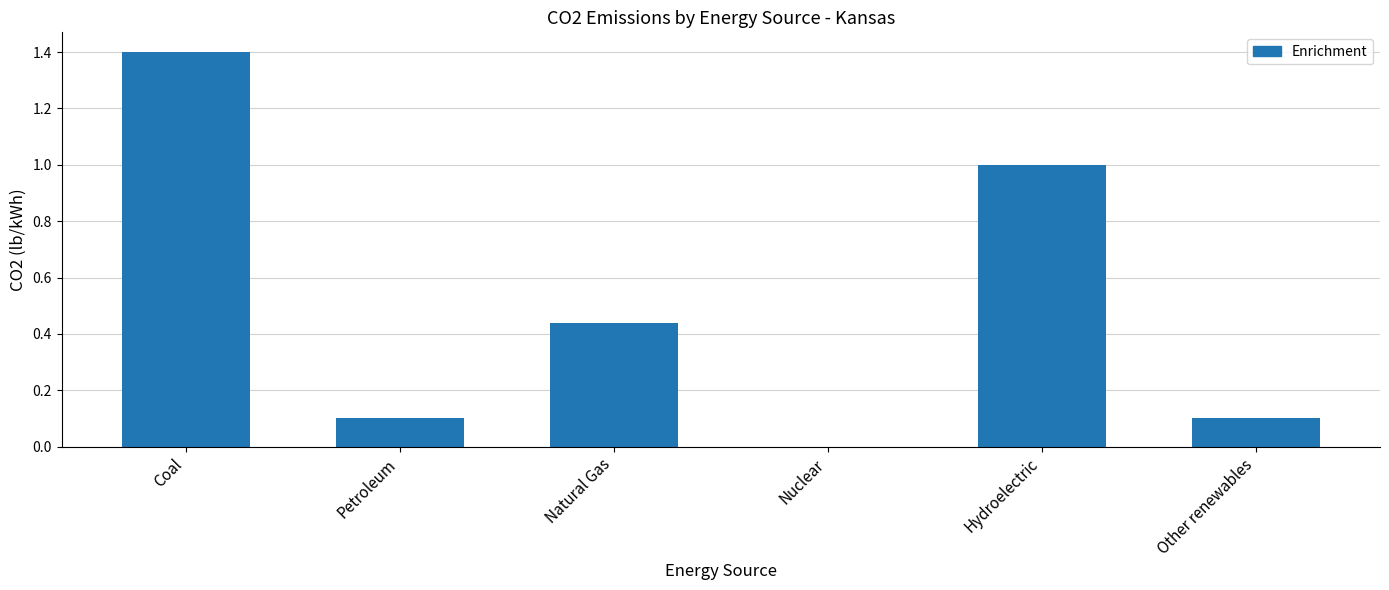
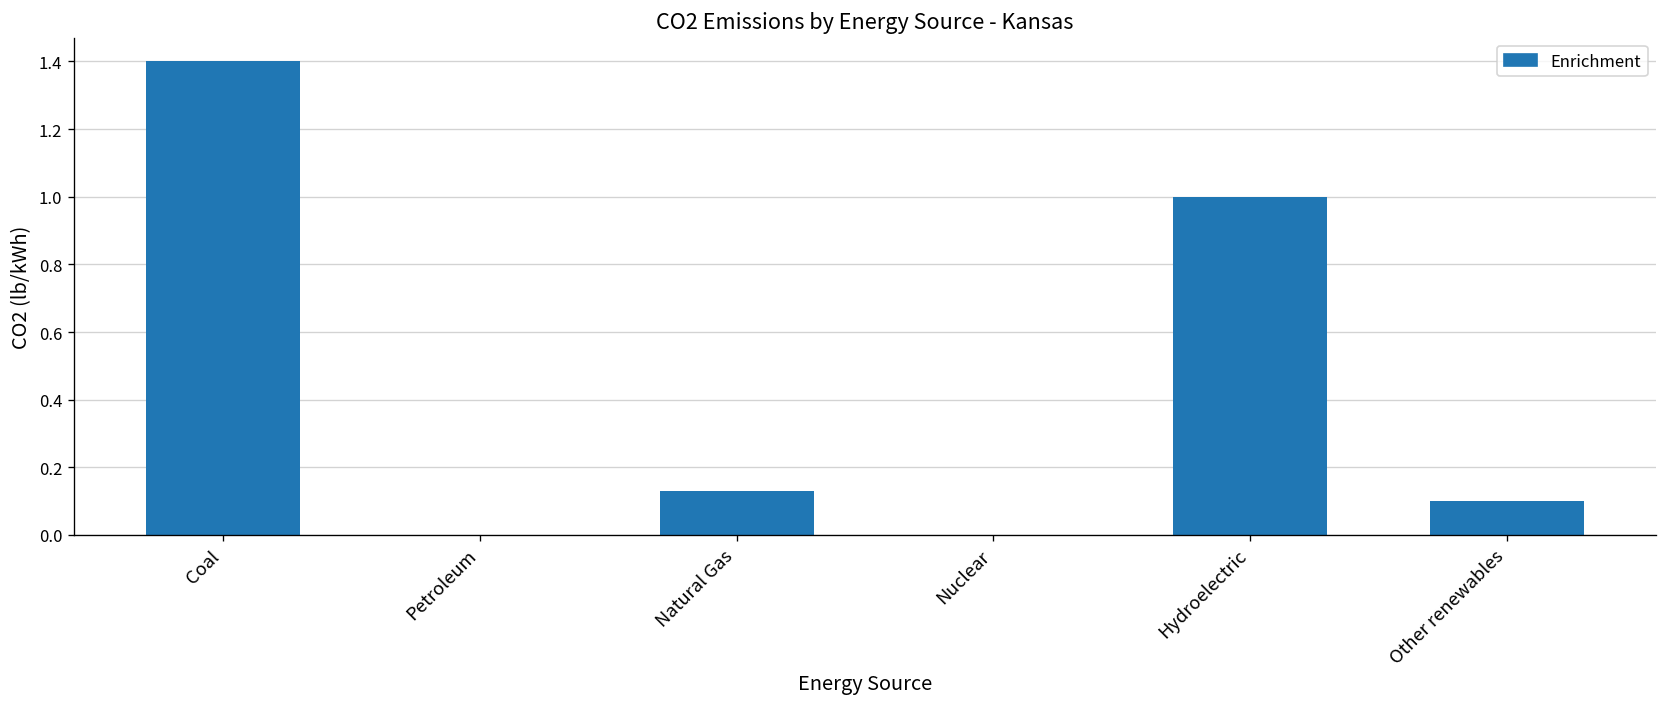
  {
    "Coal": 1.40,
-   "Petroleum": 0.1,
-   "Natural Gas": 0.44,
+   "Petroleum": 0.0,
+   "Natural Gas": 0.13,
    "Nuclear": 0.00,
    "Hydroelectric": 1.00,
    "Other renewables": 0.10
  }
